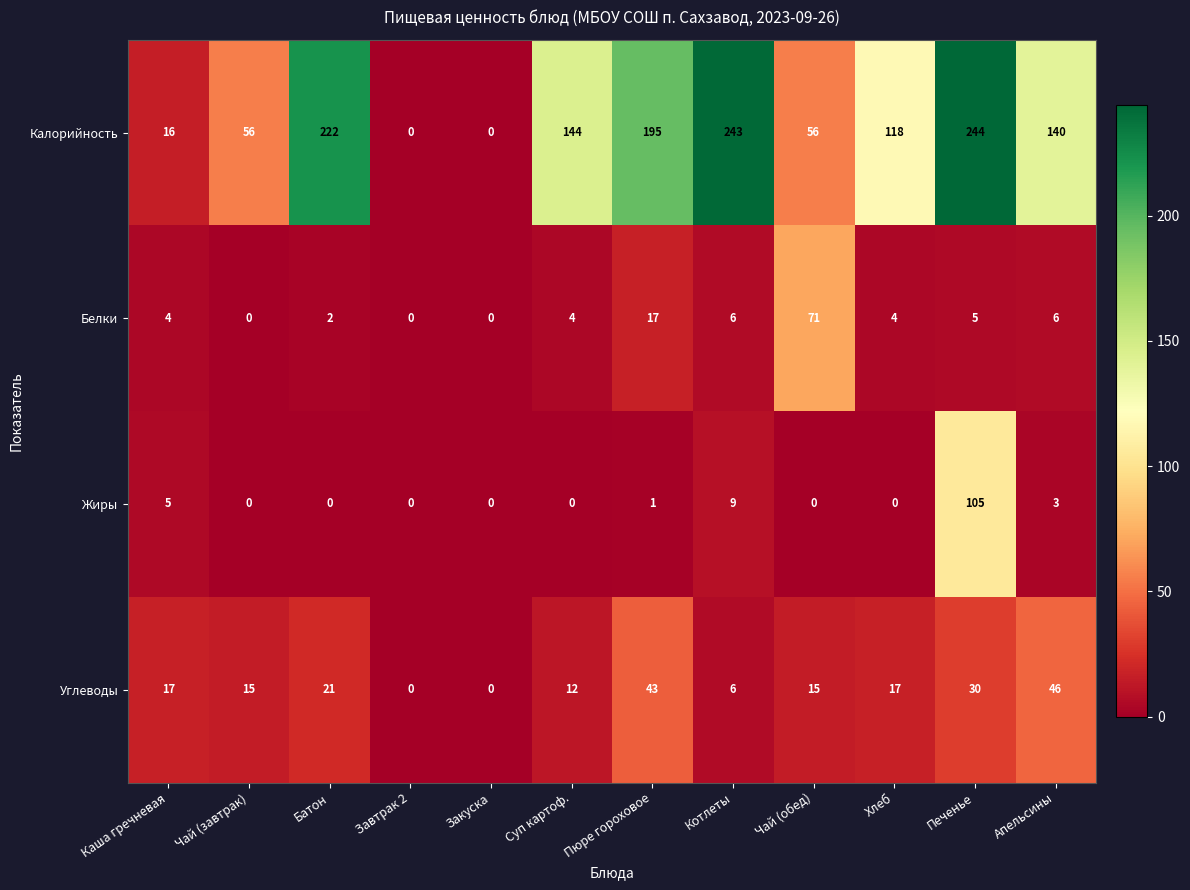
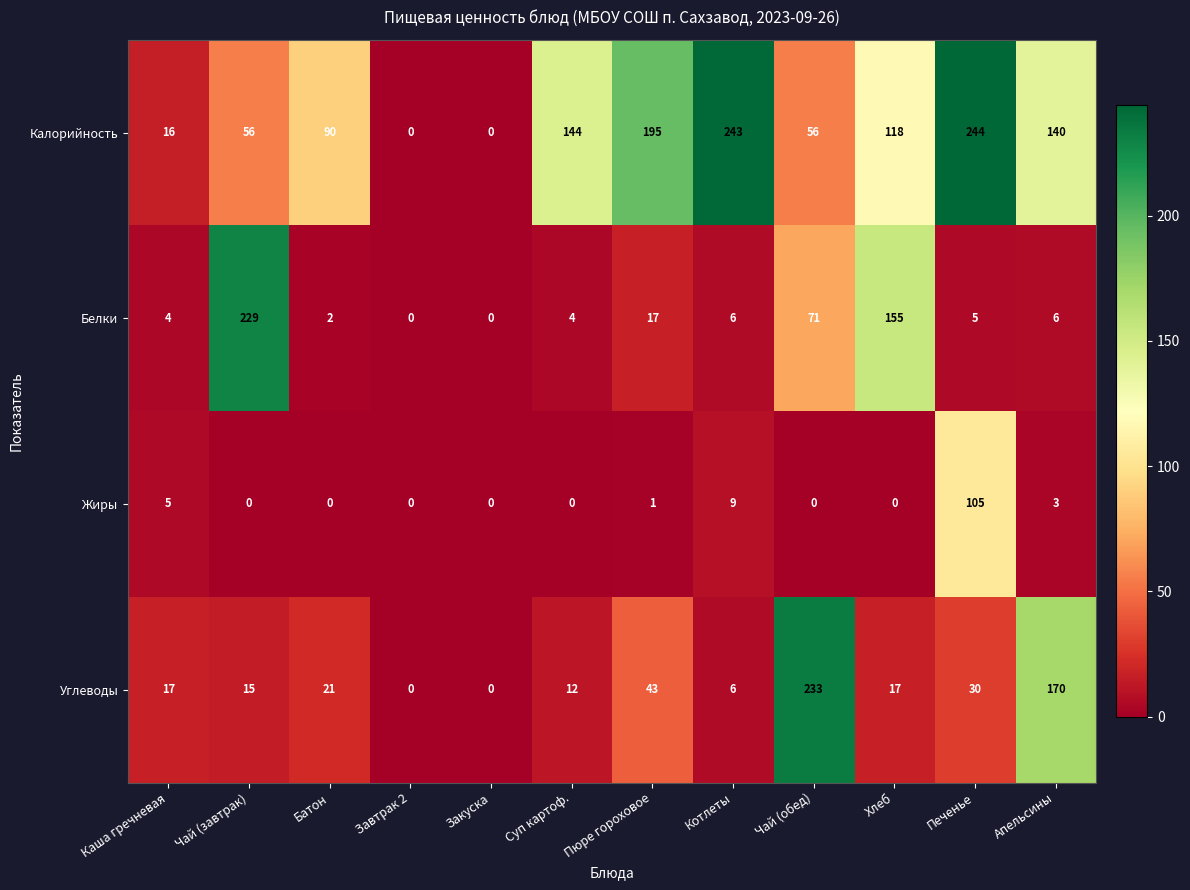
  {
    "Калорийность": {
      "Каша гречневая": 16,
      "Чай (завтрак)": 56,
-     "Батон": 222,
+     "Батон": 90,
      "Завтрак 2": 0,
      "Закуска": 0,
      "Суп картоф.": 144,
      "Пюре гороховое": 195,
      "Котлеты": 243,
      "Чай (обед)": 56,
      "Хлеб": 118,
      "Печенье": 244,
      "Апельсины": 140
    },
    "Белки": {
      "Каша гречневая": 4,
-     "Чай (завтрак)": 0,
+     "Чай (завтрак)": 229,
      "Батон": 2,
      "Завтрак 2": 0,
      "Закуска": 0,
      "Суп картоф.": 4,
      "Пюре гороховое": 17,
      "Котлеты": 6,
      "Чай (обед)": 71,
-     "Хлеб": 4,
+     "Хлеб": 155,
      "Печенье": 5,
      "Апельсины": 6
    },
    "Жиры": {
      "Каша гречневая": 5,
      "Чай (завтрак)": 0,
      "Батон": 0,
      "Завтрак 2": 0,
      "Закуска": 0,
      "Суп картоф.": 0,
      "Пюре гороховое": 1,
      "Котлеты": 9,
      "Чай (обед)": 0,
      "Хлеб": 0,
      "Печенье": 105,
      "Апельсины": 3
    },
    "Углеводы": {
      "Каша гречневая": 17,
      "Чай (завтрак)": 15,
      "Батон": 21,
      "Завтрак 2": 0,
      "Закуска": 0,
      "Суп картоф.": 12,
      "Пюре гороховое": 43,
      "Котлеты": 6,
-     "Чай (обед)": 15,
+     "Чай (обед)": 233,
      "Хлеб": 17,
      "Печенье": 30,
-     "Апельсины": 46
+     "Апельсины": 170
    }
  }
